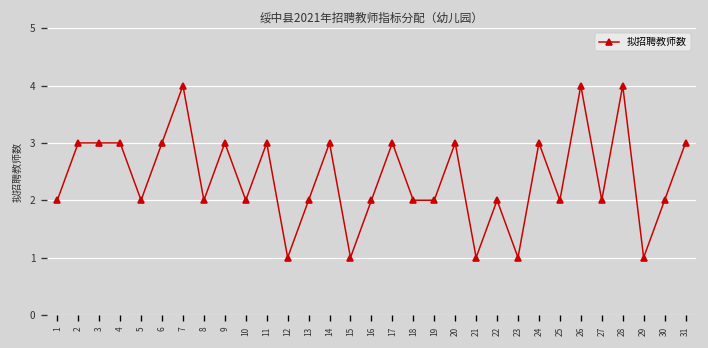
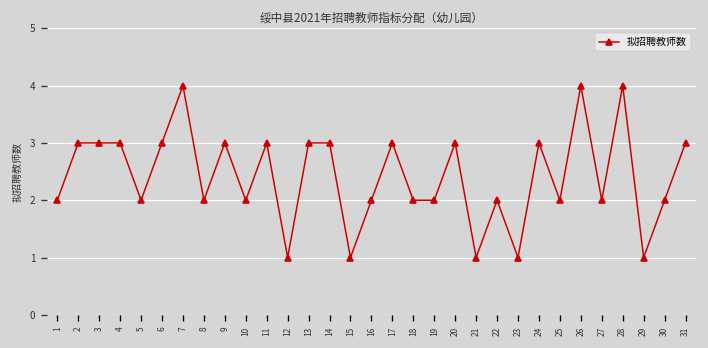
  {
    "1": 2,
    "2": 3,
    "3": 3,
    "4": 3,
    "5": 2,
    "6": 3,
    "7": 4,
    "8": 2,
    "9": 3,
    "10": 2,
    "11": 3,
    "12": 1,
-   "13": 2,
+   "13": 3,
    "14": 3,
    "15": 1,
    "16": 2,
    "17": 3,
    "18": 2,
    "19": 2,
    "20": 3,
    "21": 1,
    "22": 2,
    "23": 1,
    "24": 3,
    "25": 2,
    "26": 4,
    "27": 2,
    "28": 4,
    "29": 1,
    "30": 2,
    "31": 3
  }
